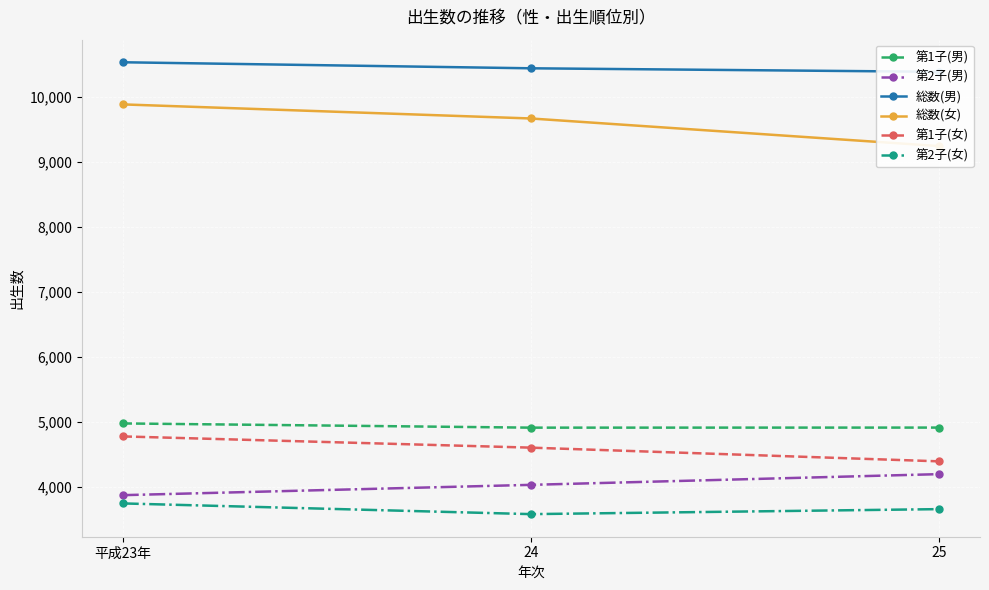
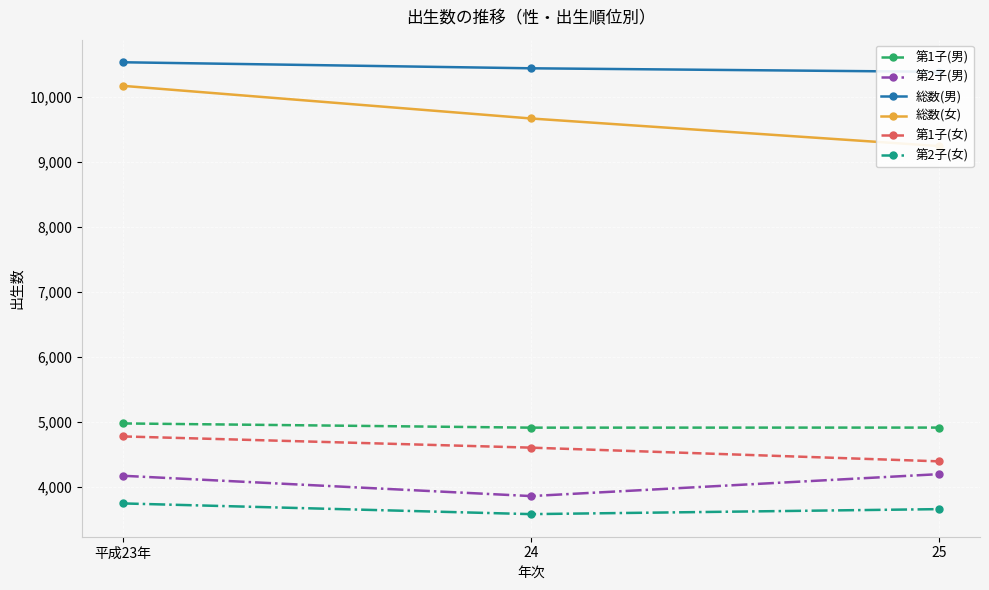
  {
    "第2子(男)": {
-     "平成23年": "3,900",
-     "24": "4,000",
+     "平成23年": "4,200",
+     "24": "3,900",
      "25": "4,200"
    },
    "総数(女)": {
-     "平成23年": "9,900",
+     "平成23年": "10,200",
      "24": "9,700"
    },
    "第1子(女)": {
      "平成23年": "4,800",
      "24": "4,600",
      "25": "4,400"
    }
  }
